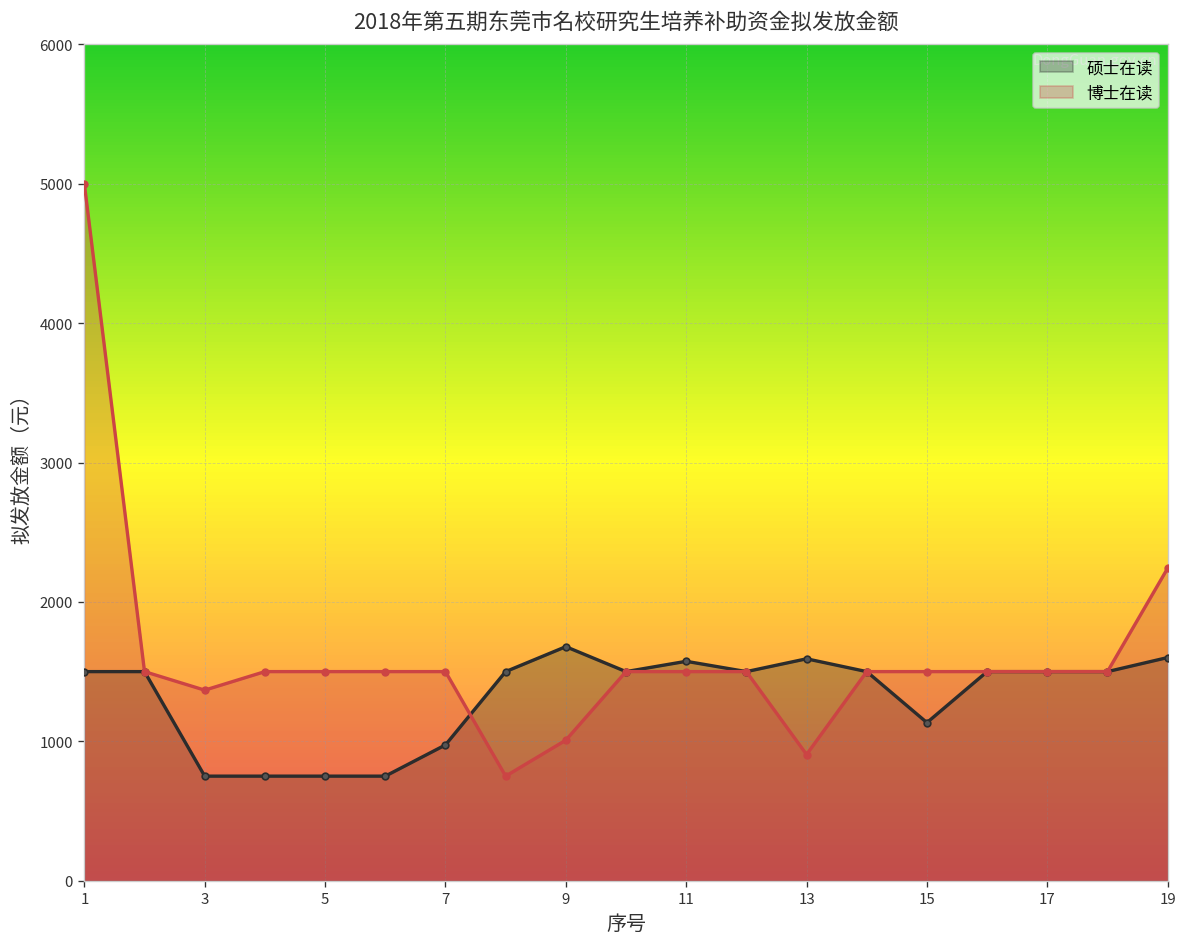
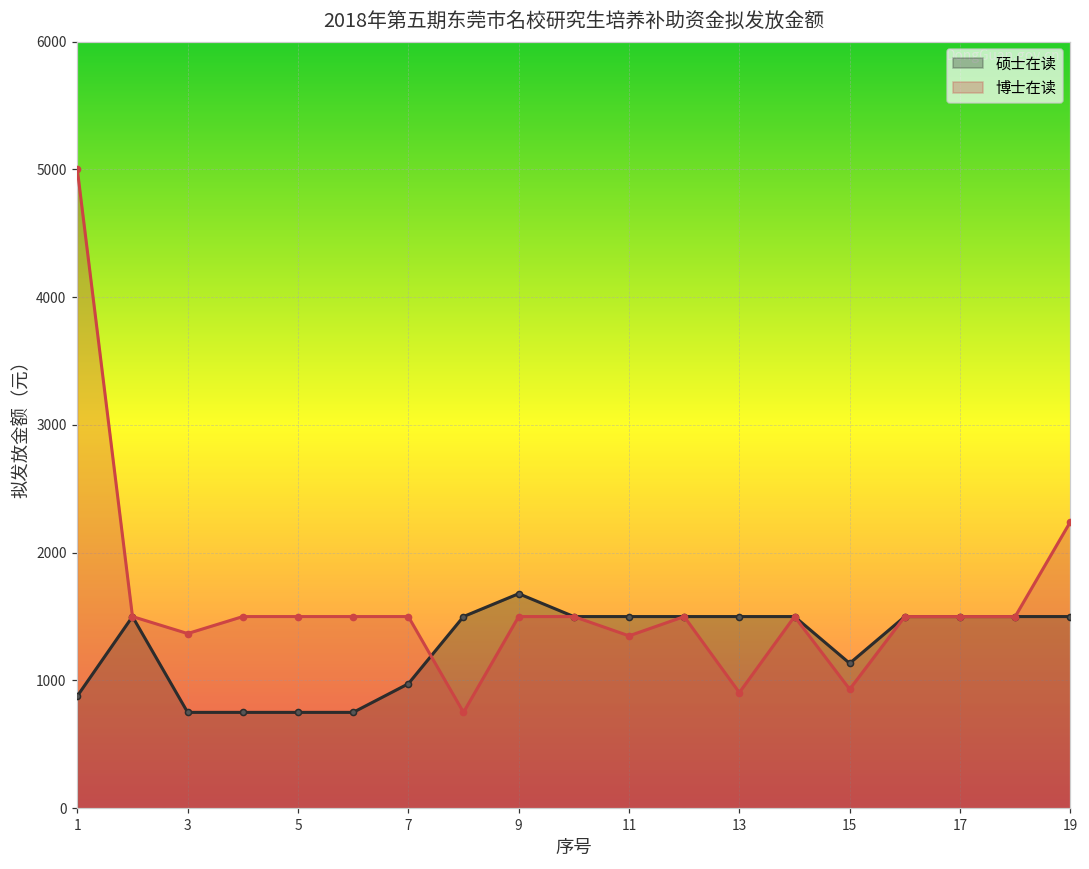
  {
    "硕士在读": {
-     "1": 1500,
+     "1": 880,
      "3": 750,
      "5": 750,
      "7": 970,
      "9": 1680,
-     "11": 1570,
-     "13": 1590,
+     "11": 1500,
+     "13": 1500,
      "15": 1130,
-     "19": 1600
+     "19": 1500
    },
    "博士在读": {
      "1": 5000,
      "3": 1370,
      "5": 1500,
      "7": 1500,
-     "9": 1010,
-     "11": 1500,
+     "9": 1500,
+     "11": 1350,
      "13": 910,
-     "15": 1500,
+     "15": 930,
      "19": 2240
    }
  }
